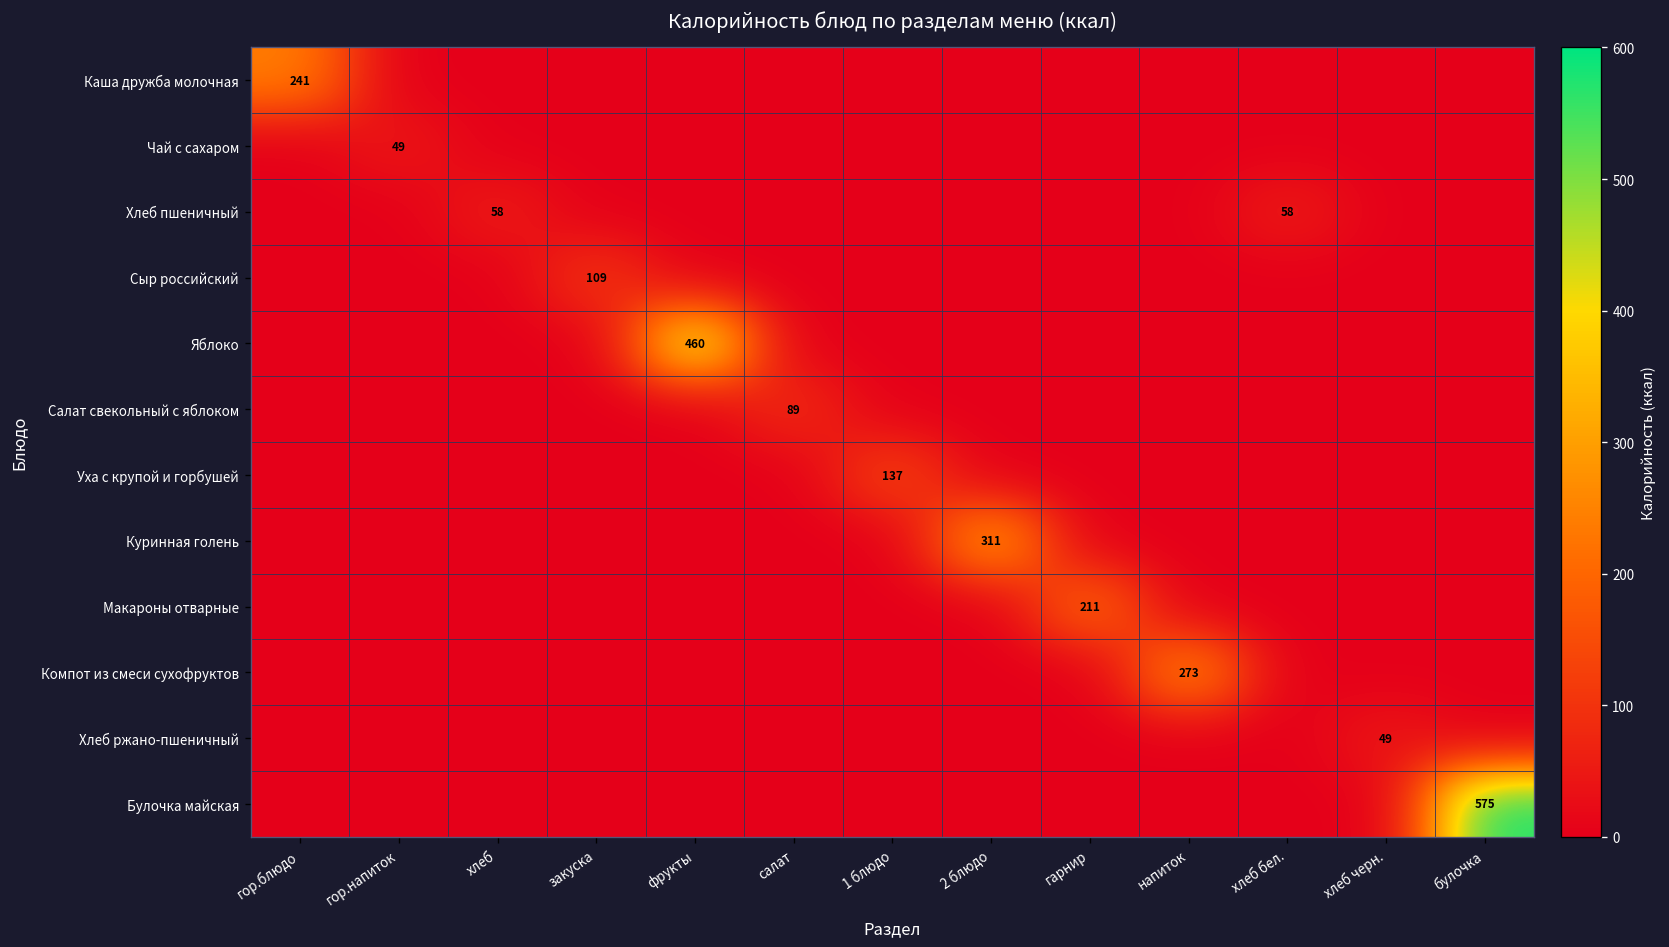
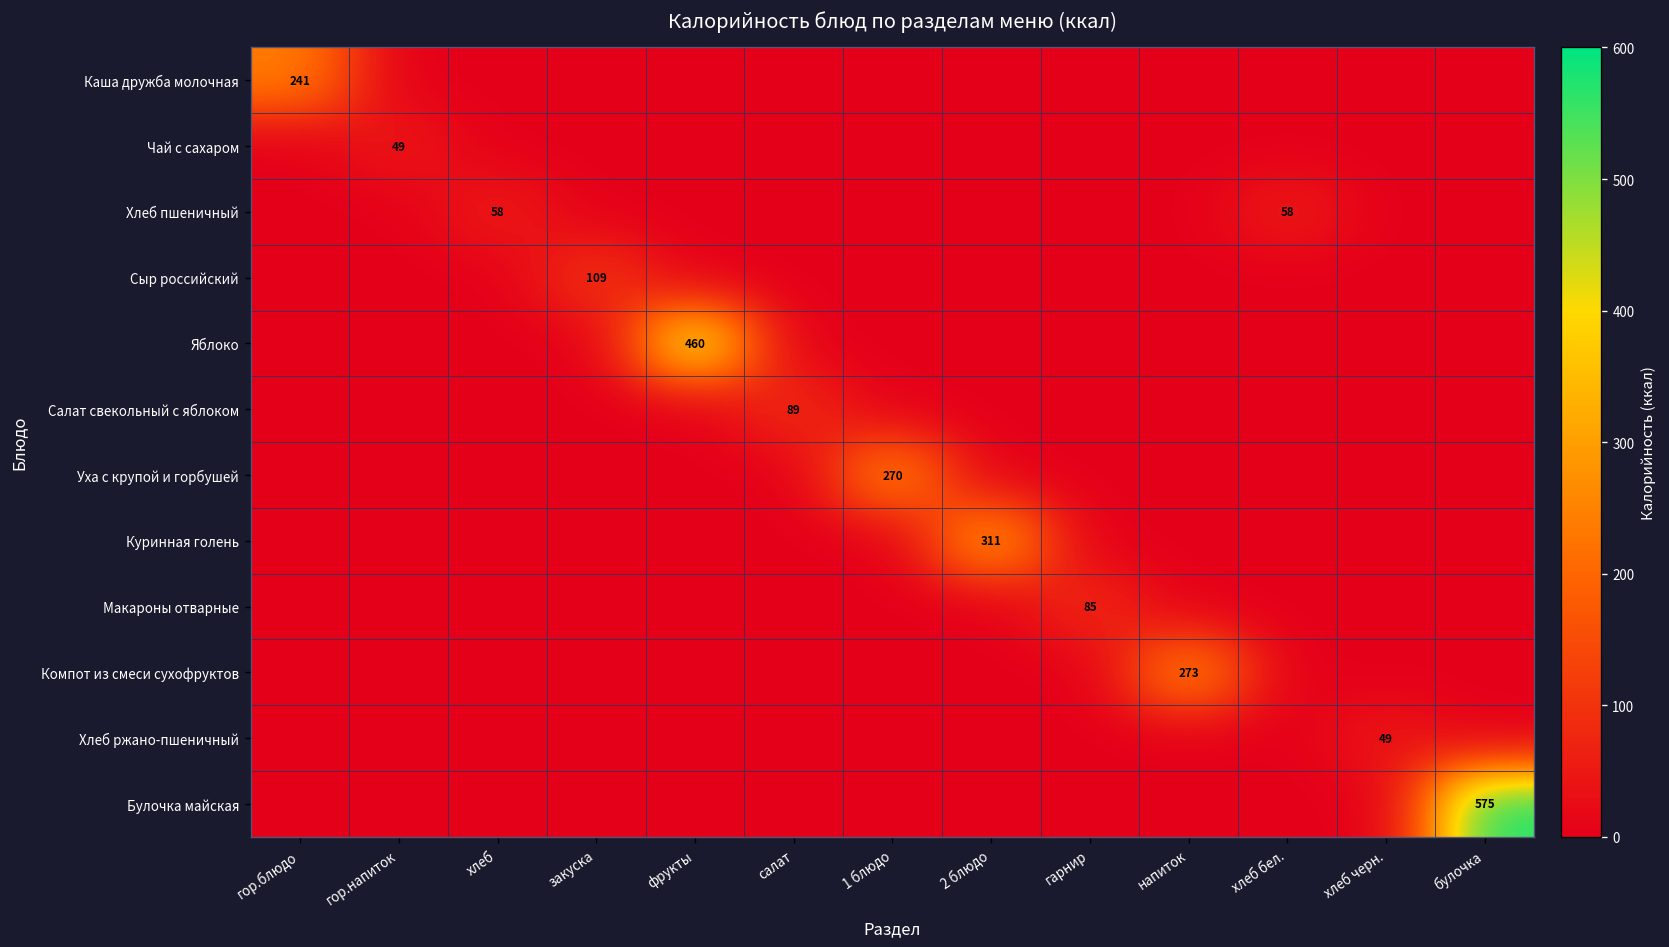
  {
    "Каша дружба молочная": {
      "гор.блюдо": 241
    },
    "Чай с сахаром": {
      "гор.напиток": 49
    },
    "Хлеб пшеничный": {
      "хлеб": 58,
      "хлеб бел.": 58
    },
    "Сыр российский": {
      "закуска": 109
    },
    "Яблоко": {
      "фрукты": 460
    },
    "Салат свекольный с яблоком": {
      "салат": 89
    },
    "Уха с крупой и горбушей": {
-     "1 блюдо": 137
+     "1 блюдо": 270
    },
    "Куринная голень": {
      "2 блюдо": 311
    },
    "Макароны отварные": {
-     "гарнир": 211
+     "гарнир": 85
    },
    "Компот из смеси сухофруктов": {
      "напиток": 273
    },
    "Хлеб ржано-пшеничный": {
      "хлеб черн.": 49
    },
    "Булочка майская": {
      "булочка": 575
    }
  }
